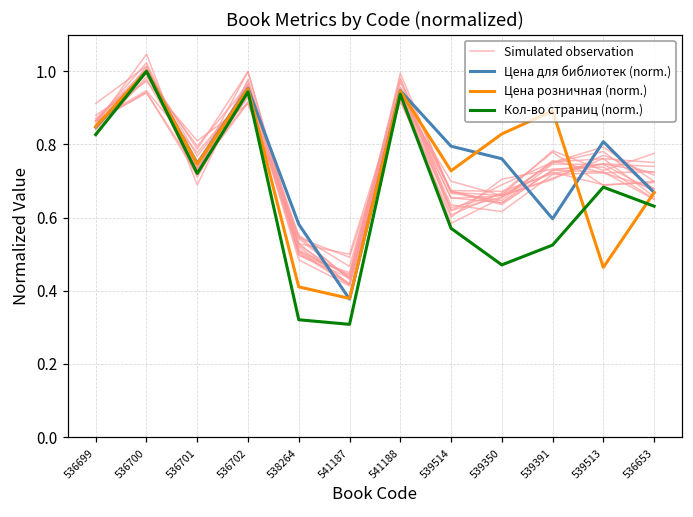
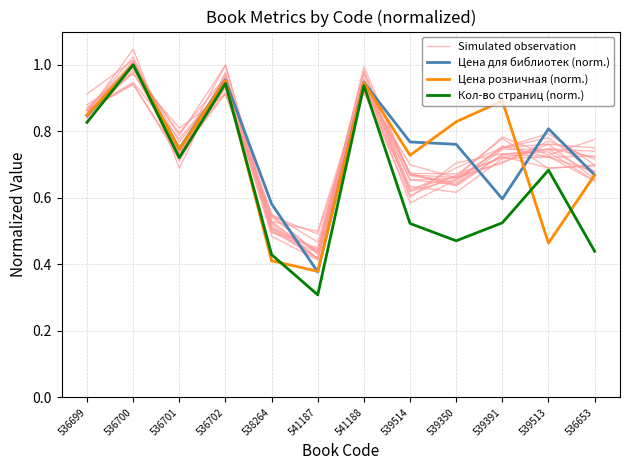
  {
    "Цена для библиотек (norm.)": {
      "538264": 0.58,
-     "539514": 0.80,
+     "539514": 0.77,
      "539350": 0.76,
      "539391": 0.60,
      "539513": 0.81
    },
    "Цена розничная (norm.)": {
      "538264": 0.41,
      "539514": 0.73,
      "539350": 0.83,
      "539513": 0.46
    },
    "Кол-во страниц (norm.)": {
-     "538264": 0.32,
+     "538264": 0.43,
      "541187": 0.31,
-     "539514": 0.57,
+     "539514": 0.52,
      "539350": 0.47,
      "539391": 0.53,
-     "536653": 0.63
+     "536653": 0.44
    }
  }
